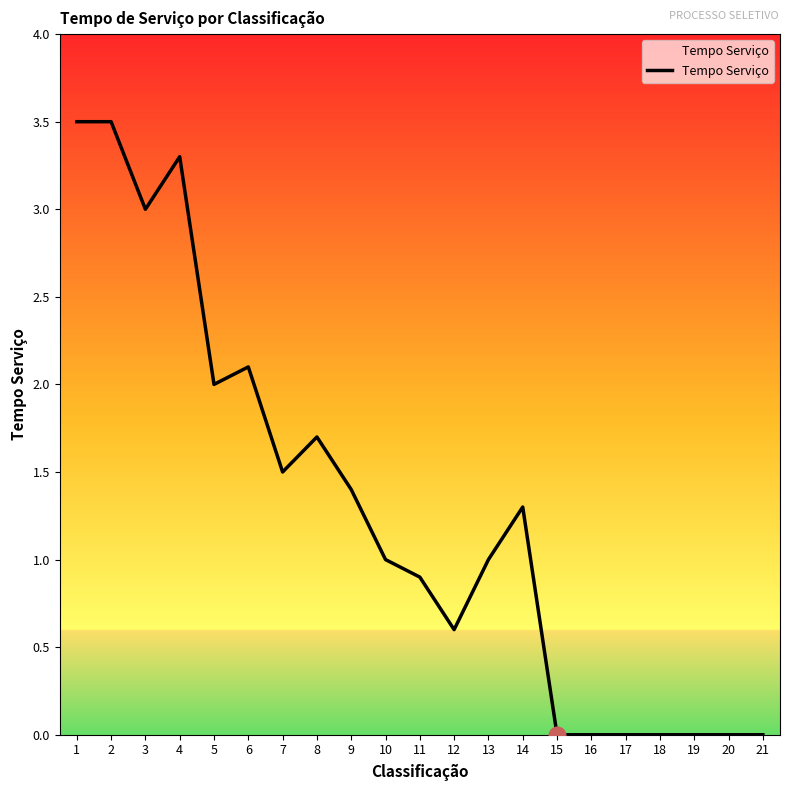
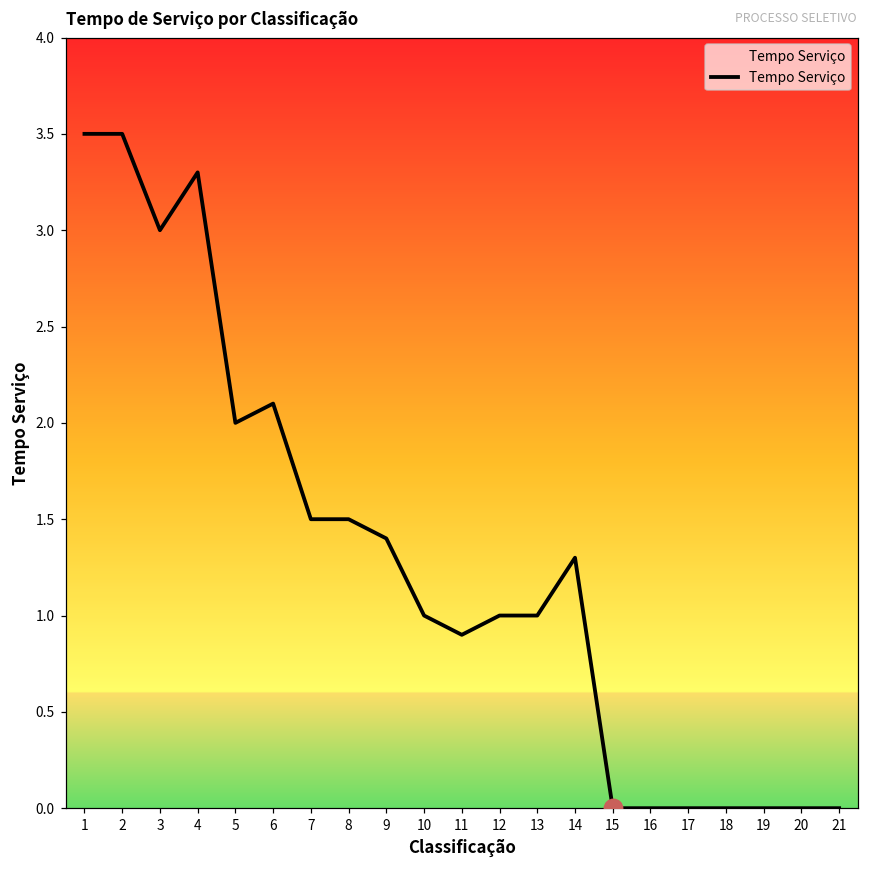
  {
    "Tempo Serviço": {
      "1": 3.5,
      "2": 3.5,
      "3": 3.0,
      "4": 3.3,
      "5": 2.0,
      "6": 2.1,
      "7": 1.5,
-     "8": 1.7,
+     "8": 1.5,
      "9": 1.4,
      "10": 1.0,
      "11": 0.9,
-     "12": 0.6,
+     "12": 1.0,
      "13": 1.0,
      "14": 1.3,
      "16": 0.0,
      "17": 0.0,
      "18": 0.0,
      "19": 0.0,
      "20": 0.0,
      "21": 0.0
    }
  }
